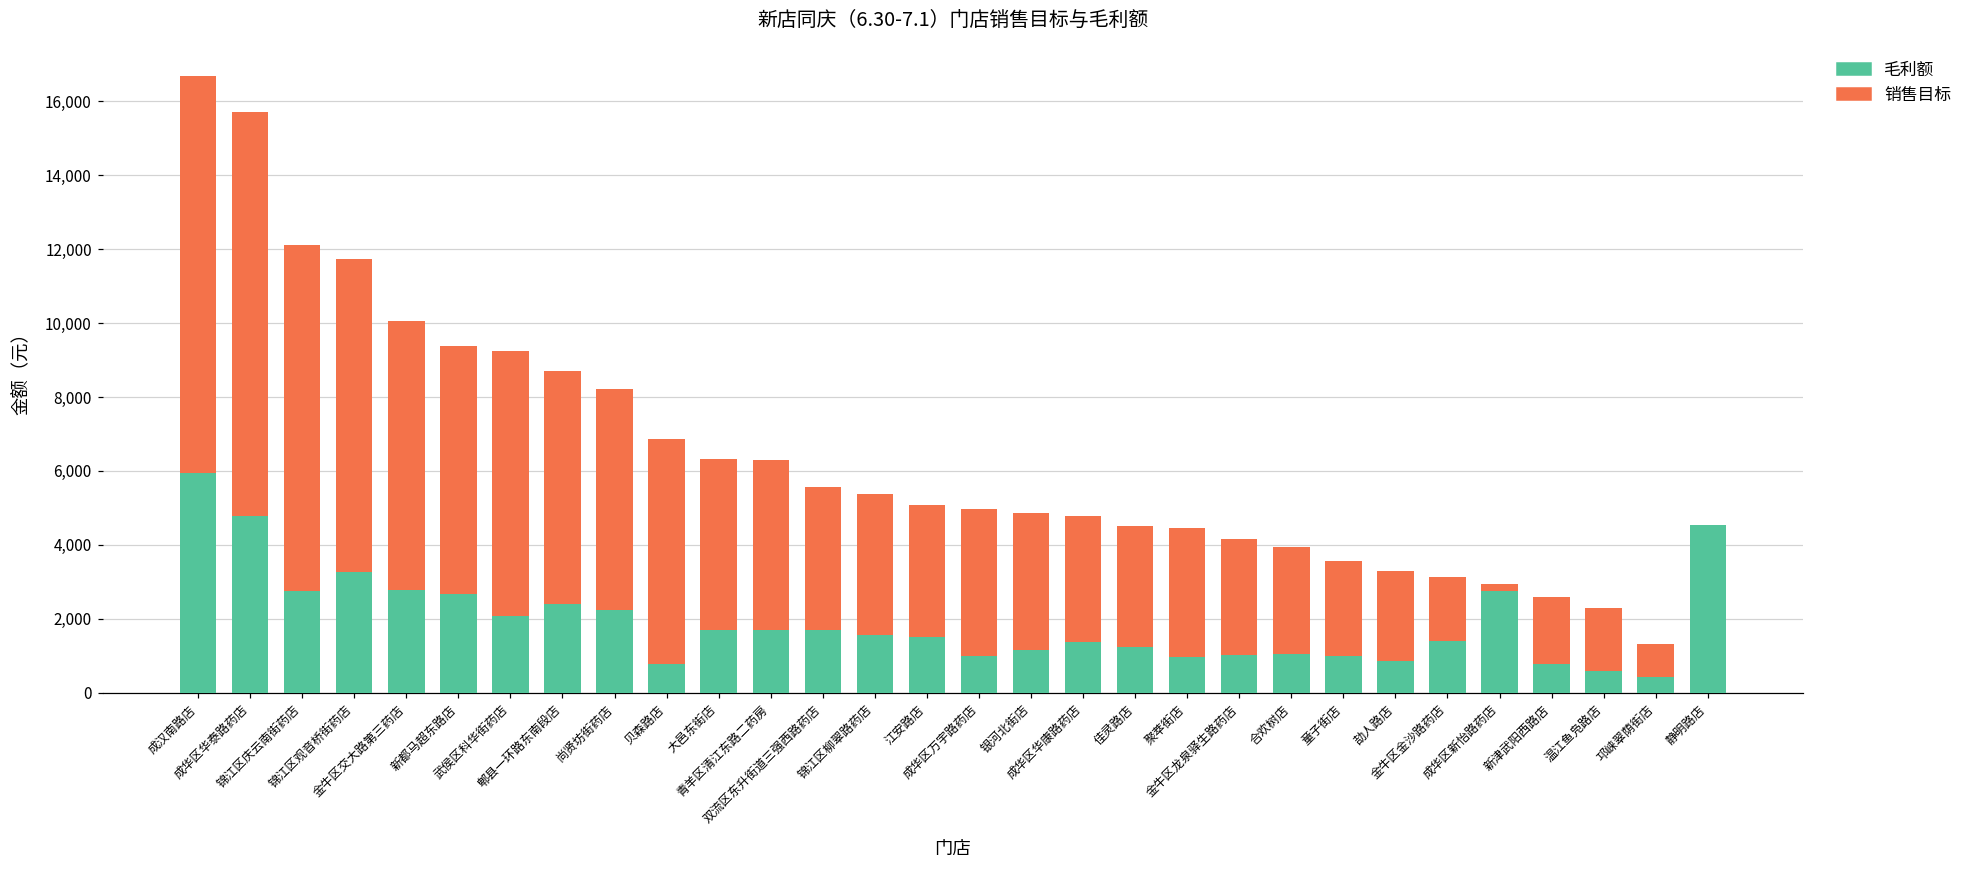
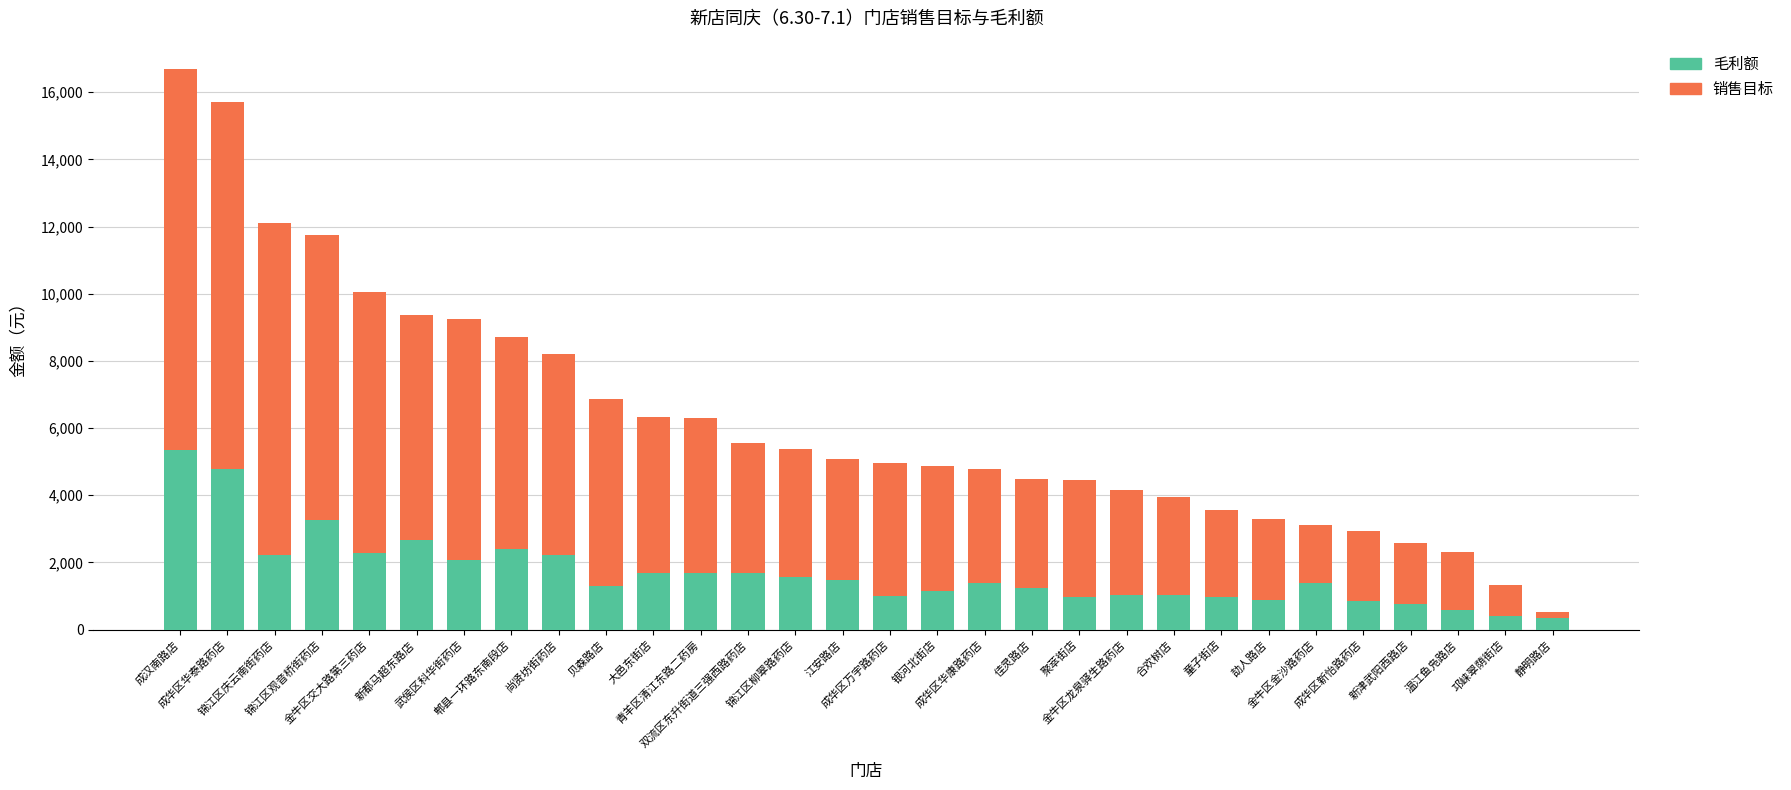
  {
    "销售目标": {
      "成汉南路店": "16,700",
      "成华区华泰路药店": "15,700",
      "锦江区庆云南街药店": "12,100",
      "锦江区观音桥街药店": "11,700",
      "金牛区交大路第三药店": "10,000",
      "新都马超东路店": "9,400",
      "武侯区科华街药店": "9,200",
      "郫县一环路东南段店": "8,700",
      "尚贤坊街药店": "8,200",
      "贝森路店": "6,900",
      "大邑东街店": "6,300",
      "青羊区清江东路二药房": "6,300",
      "双流区东升街道三强西路药店": "5,600",
      "锦江区柳翠路药店": "5,400",
      "江安路店": "5,100",
      "成华区万宇路药店": "5,000",
      "银河北街店": "4,900",
      "成华区华康路药店": "4,800",
      "佳灵路店": "4,500",
      "聚萃街店": "4,500",
      "金牛区龙泉驿生路药店": "4,200",
      "合欢树店": "4,000",
      "童子街店": "3,600",
      "劼人路店": "3,300",
      "金牛区金沙路药店": "3,100",
      "成华区新怡路药店": "2,900",
      "新津武阳西路店": "2,600",
      "温江鱼凫路店": "2,300",
      "邛崃翠荫街店": "1,300"
    },
    "毛利额": {
-     "成汉南路店": "5,900",
-     "锦江区庆云南街药店": "2,800",
-     "金牛区交大路第三药店": "2,800",
-     "贝森路店": "800",
-     "成华区新怡路药店": "2,800",
-     "静明路店": "4,500"
+     "成汉南路店": "5,300",
+     "锦江区庆云南街药店": "2,200",
+     "金牛区交大路第三药店": "2,300",
+     "贝森路店": "1,300",
+     "成华区新怡路药店": "800",
+     "静明路店": "400"
    }
  }
